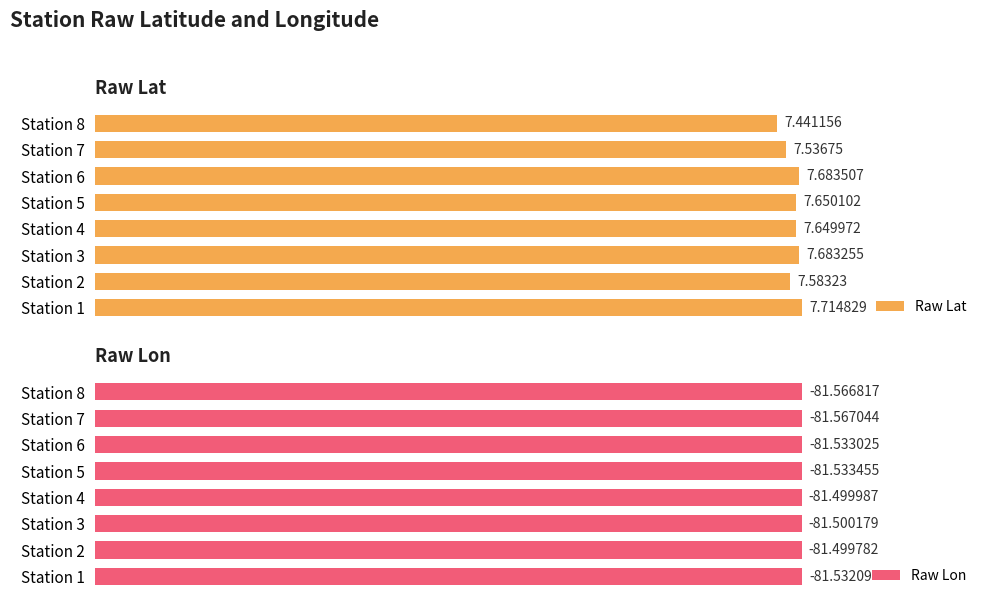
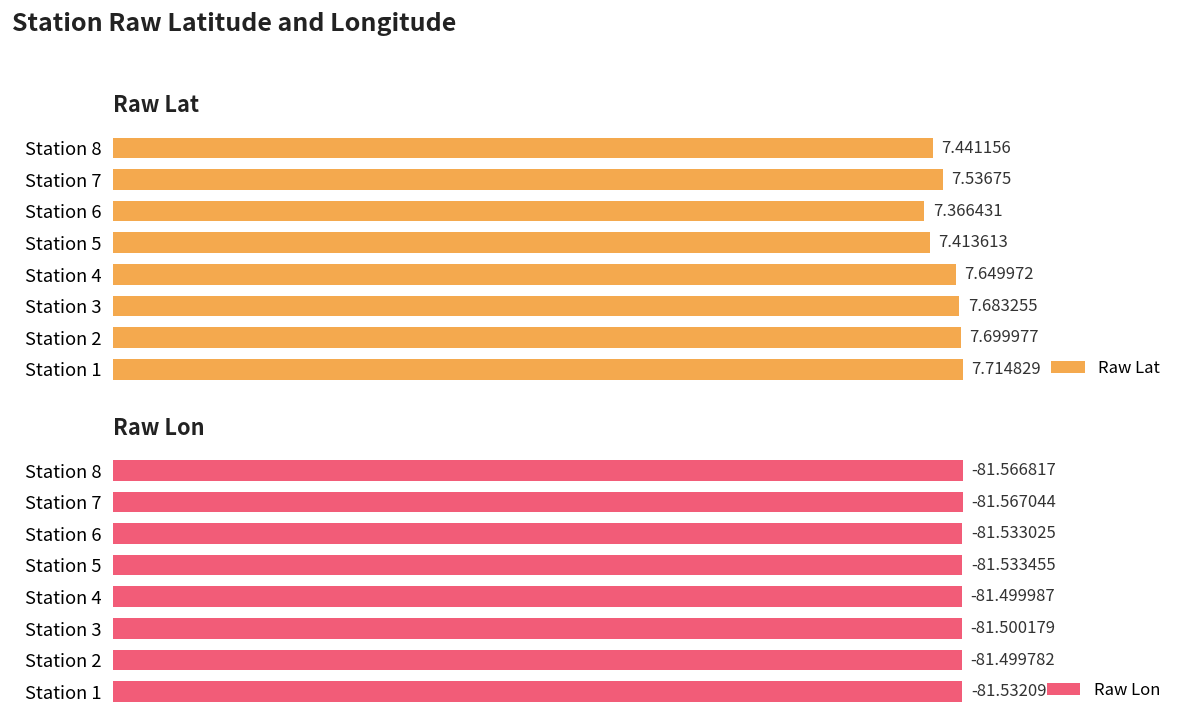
  {
    "Raw Lat": {
      "Station 8": 7.441156,
      "Station 7": 7.53675,
-     "Station 6": 7.683507,
-     "Station 5": 7.650102,
+     "Station 6": 7.366431,
+     "Station 5": 7.413613,
      "Station 4": 7.649972,
      "Station 3": 7.683255,
-     "Station 2": 7.58323,
+     "Station 2": 7.699977,
      "Station 1": 7.714829
    }
  }
